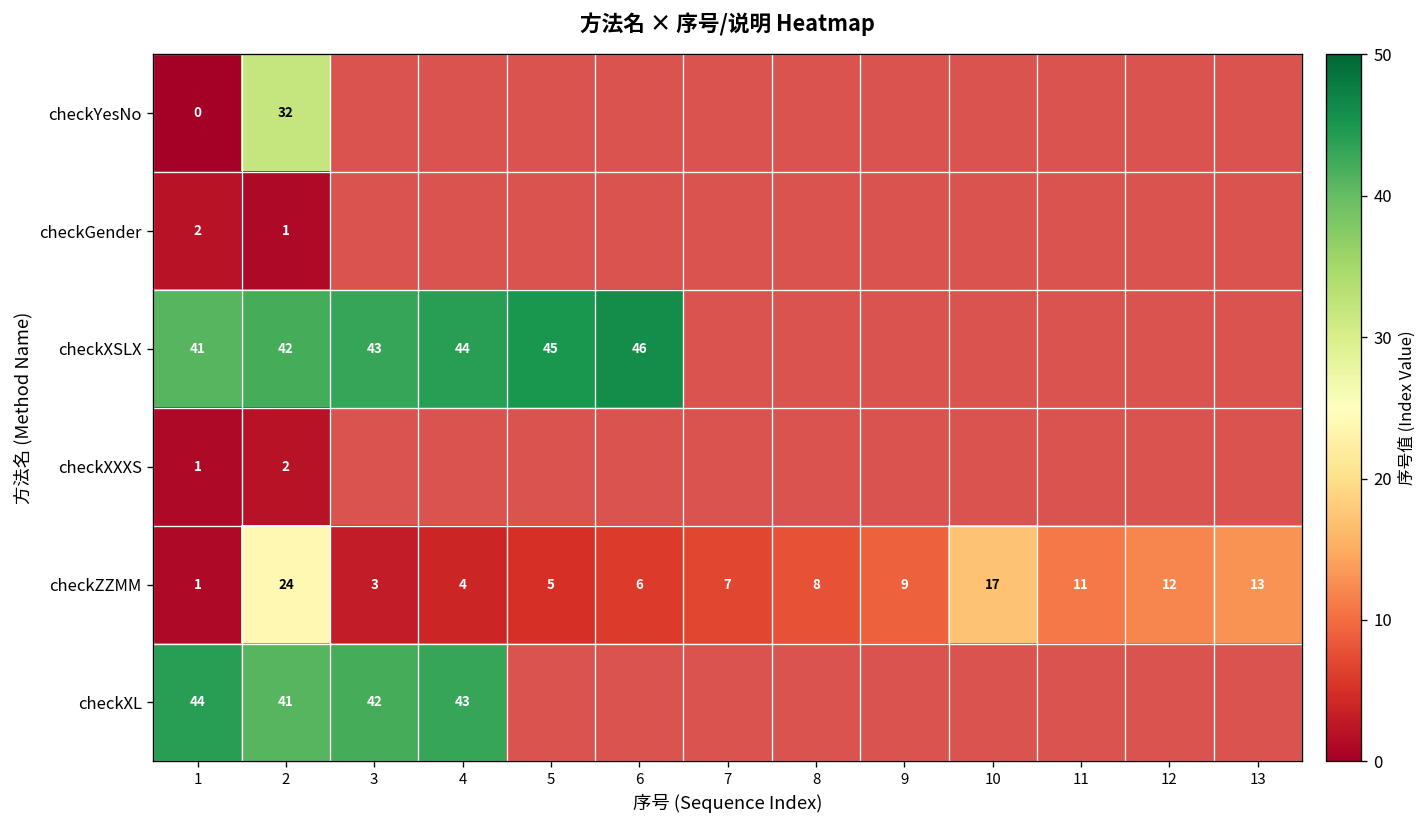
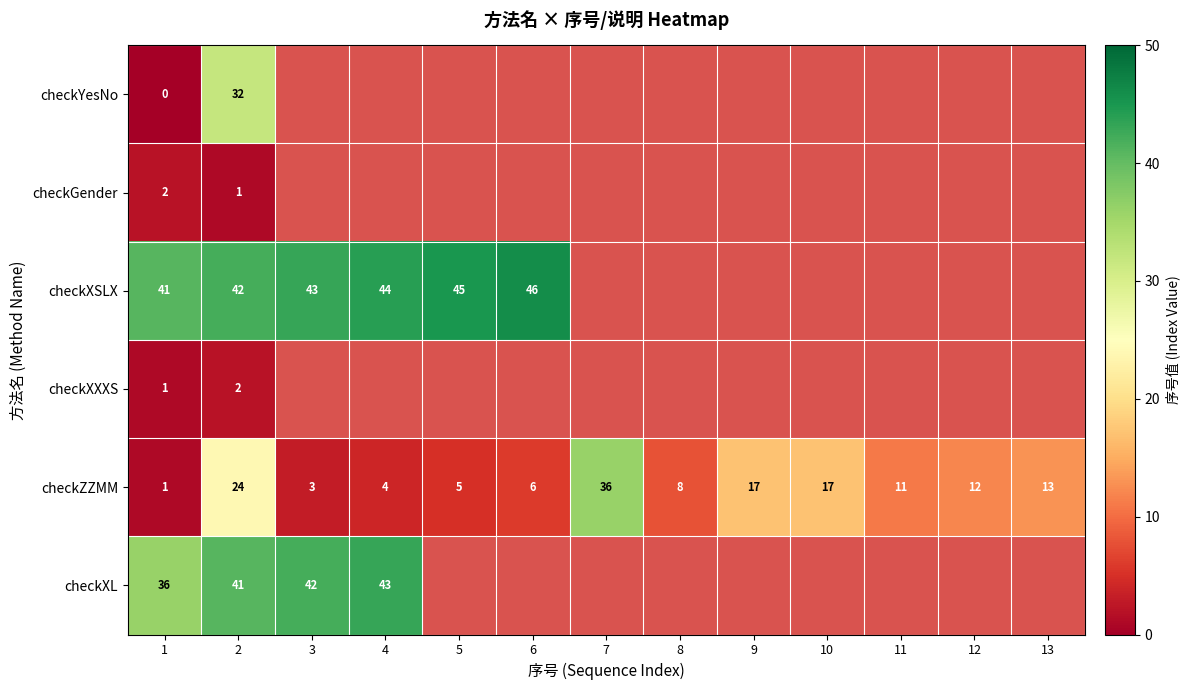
  {
    "checkYesNo": {
      "1": 0,
      "2": 32
    },
    "checkGender": {
      "1": 2,
      "2": 1
    },
    "checkXSLX": {
      "1": 41,
      "2": 42,
      "3": 43,
      "4": 44,
      "5": 45,
      "6": 46
    },
    "checkXXXS": {
      "1": 1,
      "2": 2
    },
    "checkZZMM": {
      "1": 1,
      "2": 24,
      "3": 3,
      "4": 4,
      "5": 5,
      "6": 6,
-     "7": 7,
+     "7": 36,
      "8": 8,
-     "9": 9,
+     "9": 17,
      "10": 17,
      "11": 11,
      "12": 12,
      "13": 13
    },
    "checkXL": {
-     "1": 44,
+     "1": 36,
      "2": 41,
      "3": 42,
      "4": 43
    }
  }
